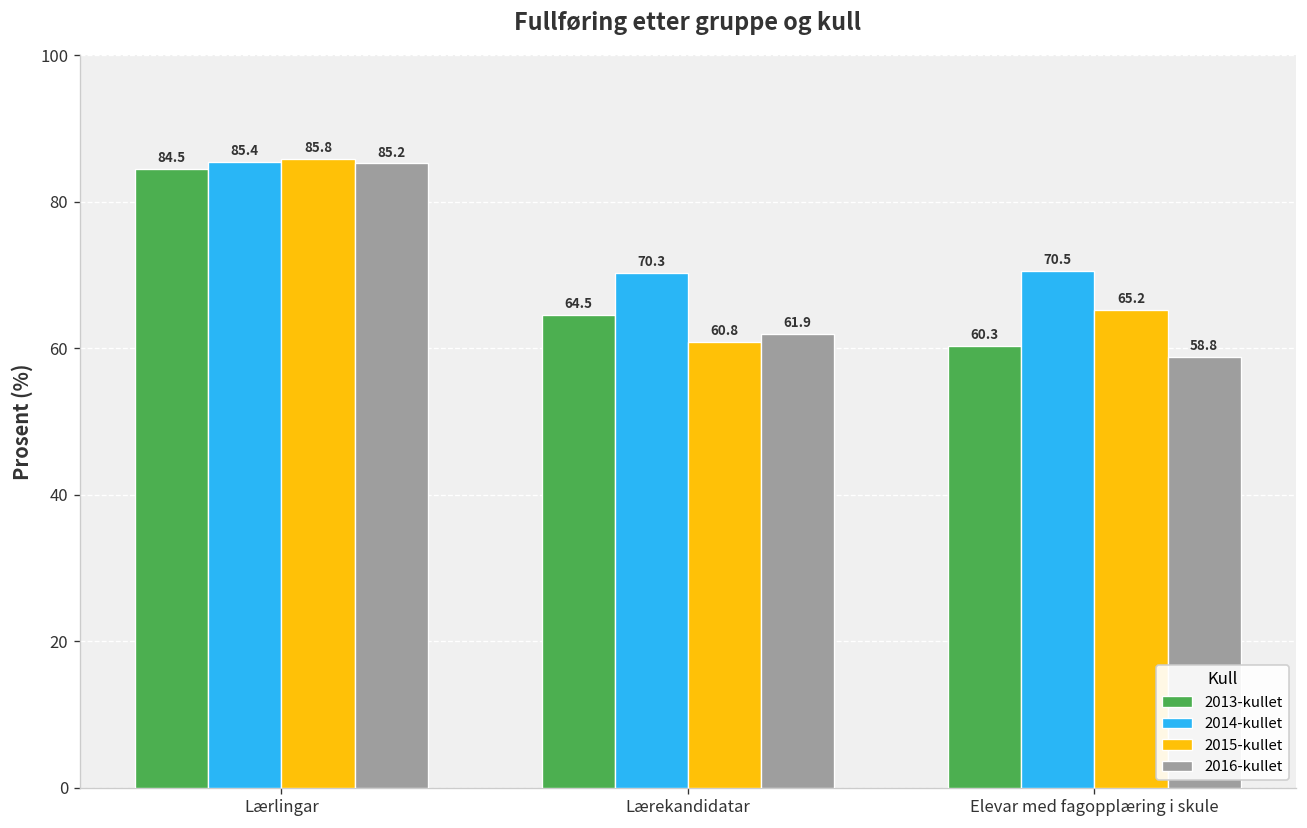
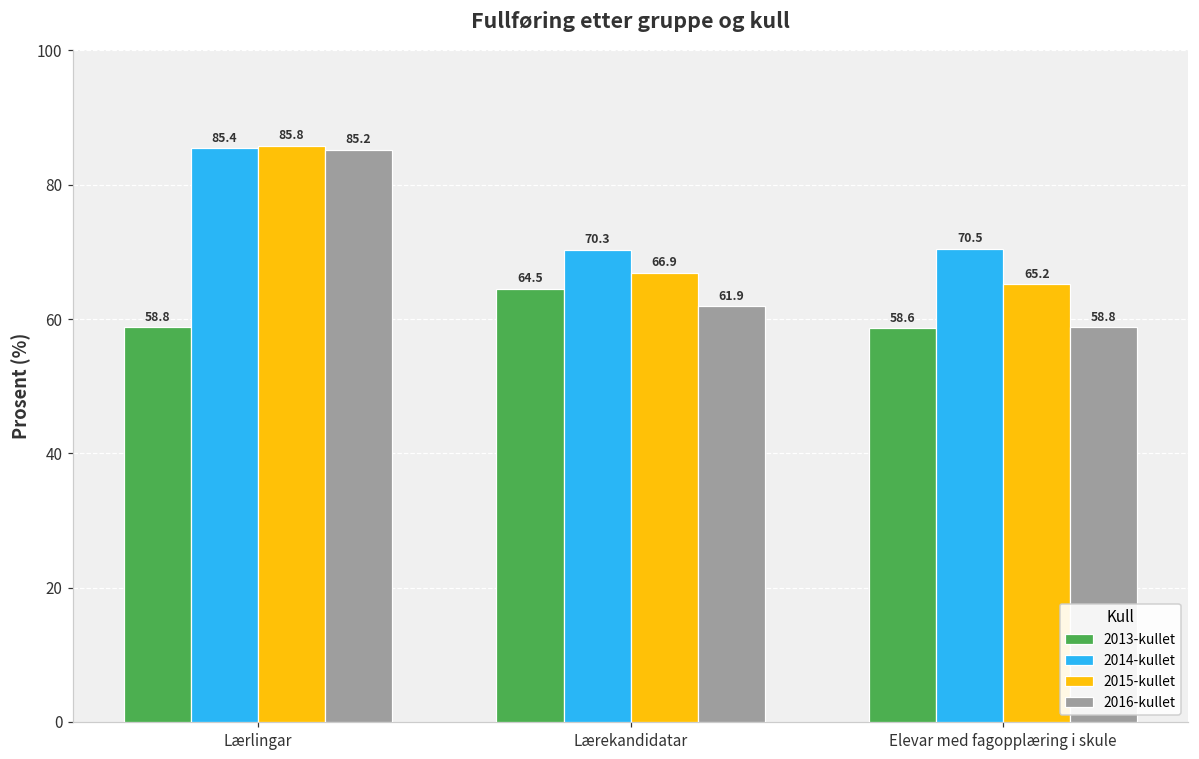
  {
    "2013-kullet": {
-     "Lærlingar": 84.5,
+     "Lærlingar": 58.8,
      "Lærekandidatar": 64.5,
-     "Elevar med fagopplæring i skule": 60.3
+     "Elevar med fagopplæring i skule": 58.6
    },
    "2014-kullet": {
      "Lærlingar": 85.4,
      "Lærekandidatar": 70.3,
      "Elevar med fagopplæring i skule": 70.5
    },
    "2015-kullet": {
      "Lærlingar": 85.8,
-     "Lærekandidatar": 60.8,
+     "Lærekandidatar": 66.9,
      "Elevar med fagopplæring i skule": 65.2
    },
    "2016-kullet": {
      "Lærlingar": 85.2,
      "Lærekandidatar": 61.9,
      "Elevar med fagopplæring i skule": 58.8
    }
  }
